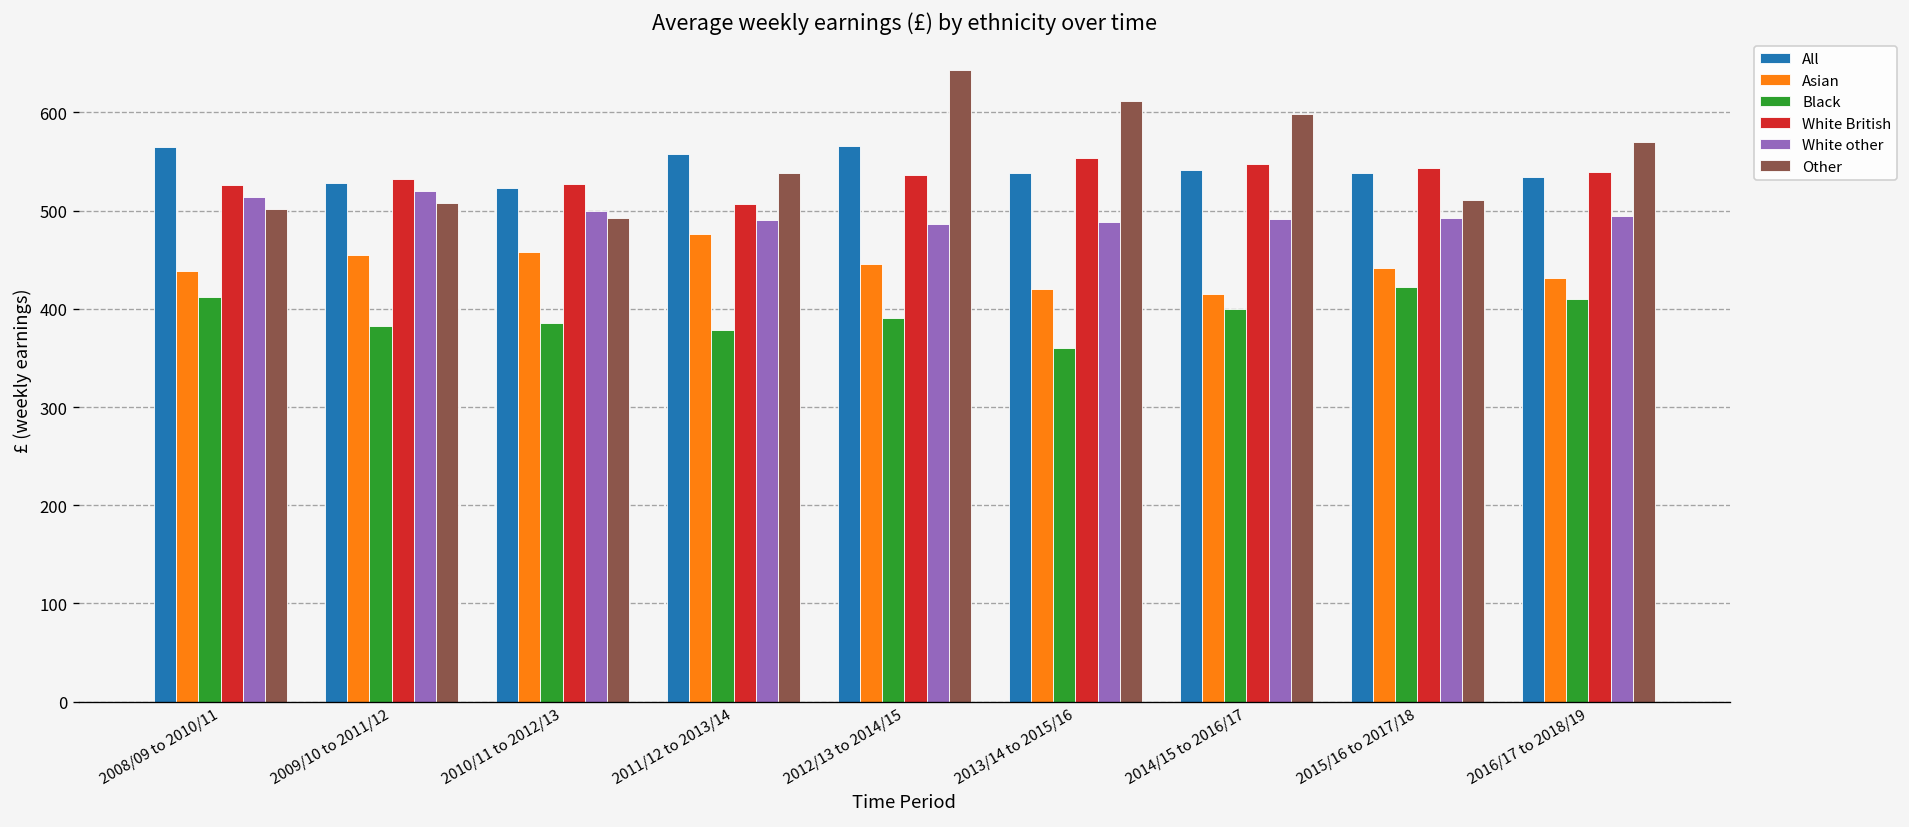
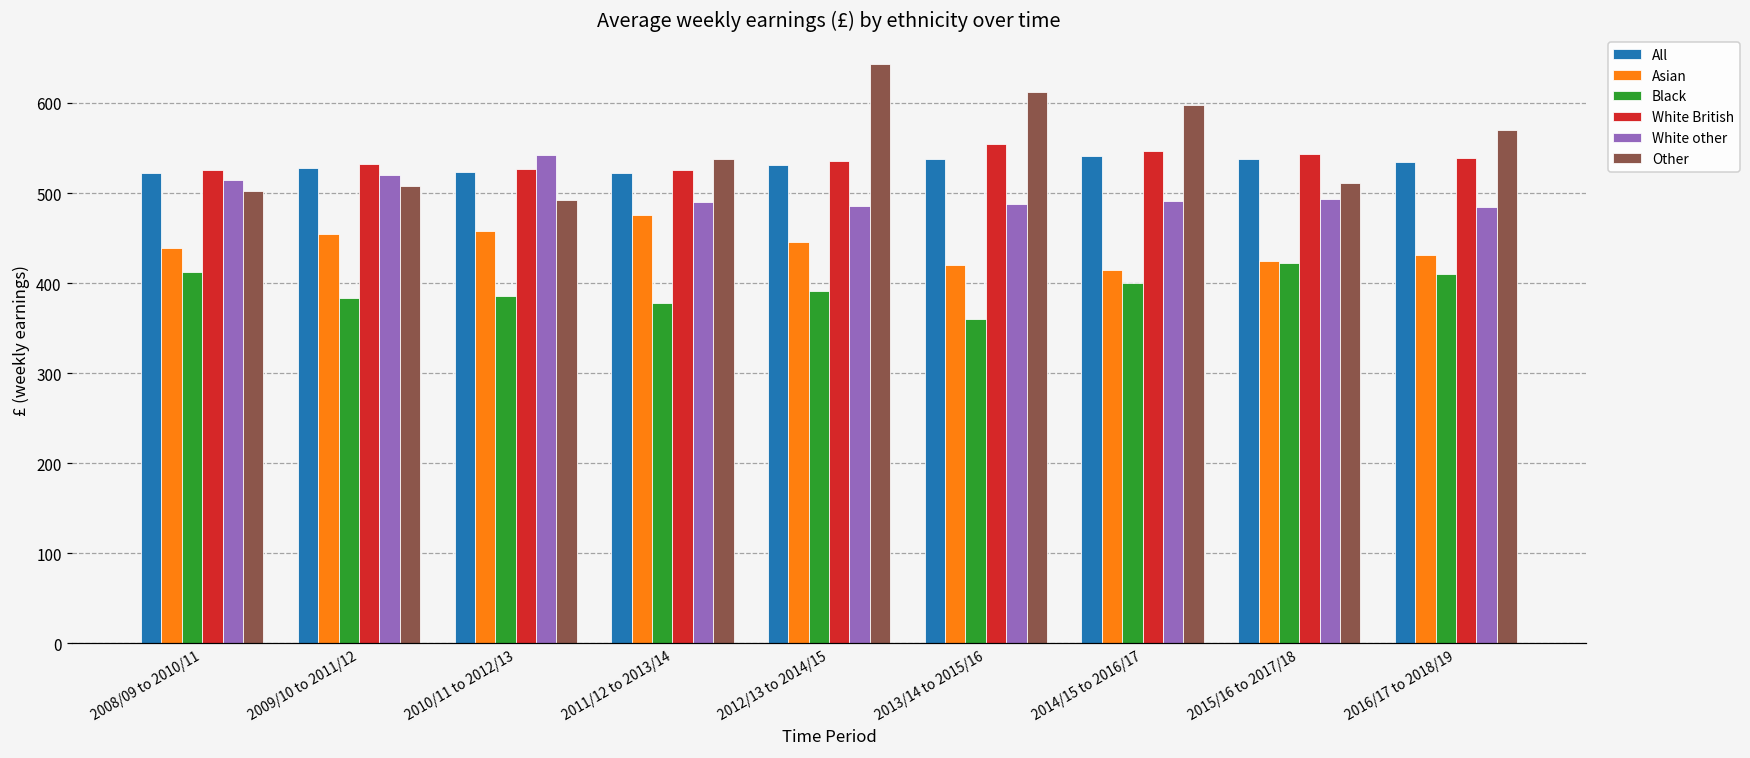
  {
    "All": {
-     "2008/09 to 2010/11": 570,
+     "2008/09 to 2010/11": 520,
      "2009/10 to 2011/12": 530,
      "2010/11 to 2012/13": 520,
-     "2011/12 to 2013/14": 560,
-     "2012/13 to 2014/15": 570,
+     "2011/12 to 2013/14": 520,
+     "2012/13 to 2014/15": 530,
      "2013/14 to 2015/16": 540,
      "2014/15 to 2016/17": 540,
      "2015/16 to 2017/18": 540,
      "2016/17 to 2018/19": 530
    },
    "Asian": {
      "2008/09 to 2010/11": 440,
      "2009/10 to 2011/12": 460,
      "2010/11 to 2012/13": 460,
      "2011/12 to 2013/14": 480,
      "2012/13 to 2014/15": 450,
      "2013/14 to 2015/16": 420,
      "2014/15 to 2016/17": 420,
-     "2015/16 to 2017/18": 440,
+     "2015/16 to 2017/18": 430,
      "2016/17 to 2018/19": 430
    },
    "Black": {
      "2008/09 to 2010/11": 410,
      "2009/10 to 2011/12": 380,
      "2010/11 to 2012/13": 390,
      "2011/12 to 2013/14": 380,
      "2012/13 to 2014/15": 390,
      "2013/14 to 2015/16": 360,
      "2014/15 to 2016/17": 400,
      "2015/16 to 2017/18": 420,
      "2016/17 to 2018/19": 410
    },
    "White British": {
      "2008/09 to 2010/11": 530,
      "2009/10 to 2011/12": 530,
      "2010/11 to 2012/13": 530,
-     "2011/12 to 2013/14": 510,
+     "2011/12 to 2013/14": 530,
      "2012/13 to 2014/15": 540,
      "2013/14 to 2015/16": 550,
      "2014/15 to 2016/17": 550,
      "2015/16 to 2017/18": 540,
      "2016/17 to 2018/19": 540
    },
    "White other": {
      "2008/09 to 2010/11": 510,
      "2009/10 to 2011/12": 520,
-     "2010/11 to 2012/13": 500,
+     "2010/11 to 2012/13": 540,
      "2011/12 to 2013/14": 490,
      "2012/13 to 2014/15": 490,
      "2013/14 to 2015/16": 490,
      "2014/15 to 2016/17": 490,
      "2015/16 to 2017/18": 490,
-     "2016/17 to 2018/19": 500
+     "2016/17 to 2018/19": 480
    },
    "Other": {
      "2008/09 to 2010/11": 500,
      "2009/10 to 2011/12": 510,
      "2010/11 to 2012/13": 490,
      "2011/12 to 2013/14": 540,
      "2012/13 to 2014/15": 640,
      "2013/14 to 2015/16": 610,
      "2014/15 to 2016/17": 600,
      "2015/16 to 2017/18": 510,
      "2016/17 to 2018/19": 570
    }
  }
